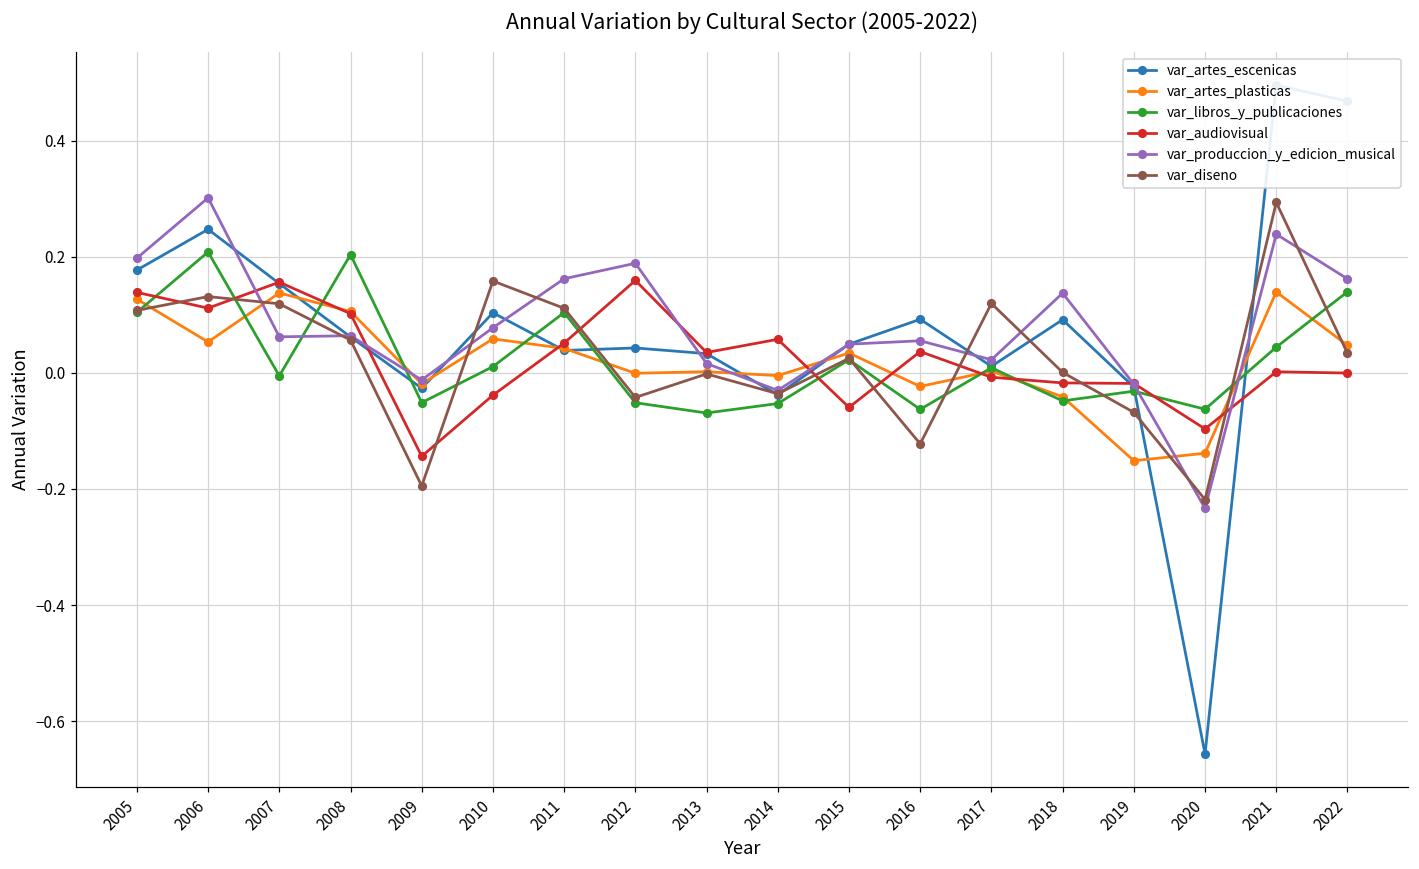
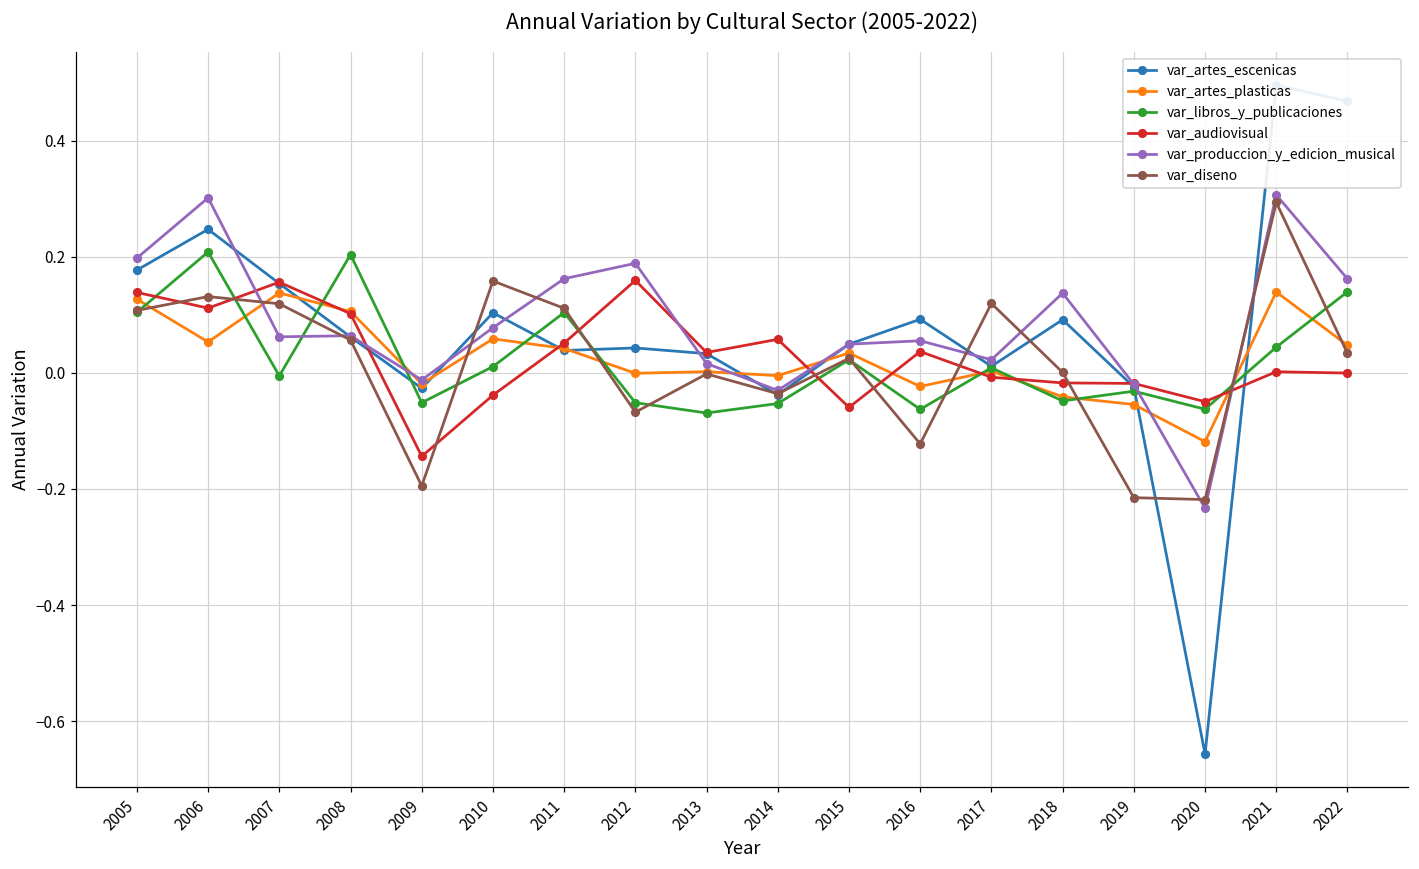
  {
    "var_artes_escenicas": {
      "2005": 0.18,
      "2006": 0.25,
      "2009": -0.03,
      "2010": 0.10,
      "2012": 0.04,
      "2016": 0.09,
      "2018": 0.09,
      "2020": -0.66
    },
    "var_artes_plasticas": {
      "2005": 0.13,
      "2006": 0.05,
      "2007": 0.14,
      "2009": -0.02,
      "2010": 0.06,
      "2012": 0.00,
      "2014": 0.00,
      "2015": 0.03,
      "2016": -0.02,
      "2017": 0.00,
      "2018": -0.04,
-     "2019": -0.15,
-     "2020": -0.14,
+     "2019": -0.05,
+     "2020": -0.12,
      "2021": 0.14,
      "2022": 0.05
    },
    "var_libros_y_publicaciones": {
      "2006": 0.21,
      "2007": -0.01,
      "2008": 0.20,
      "2009": -0.05,
      "2010": 0.01,
      "2011": 0.10,
      "2012": -0.05,
      "2013": -0.07,
      "2014": -0.05,
      "2016": -0.06,
      "2018": -0.05,
      "2019": -0.03,
      "2020": -0.06,
      "2021": 0.04,
      "2022": 0.14
    },
    "var_audiovisual": {
      "2005": 0.14,
      "2006": 0.11,
      "2009": -0.14,
      "2010": -0.04,
      "2011": 0.05,
      "2012": 0.16,
      "2014": 0.06,
      "2015": -0.06,
      "2016": 0.04,
      "2017": -0.01,
      "2018": -0.02,
-     "2020": -0.10,
+     "2020": -0.05,
      "2021": 0.00,
      "2022": 0.00
    },
    "var_produccion_y_edicion_musical": {
      "2005": 0.20,
      "2006": 0.30,
      "2007": 0.06,
      "2009": -0.01,
      "2010": 0.08,
      "2011": 0.16,
      "2012": 0.19,
      "2013": 0.02,
      "2014": -0.03,
      "2016": 0.06,
      "2017": 0.02,
      "2018": 0.14,
      "2020": -0.23,
-     "2021": 0.24,
+     "2021": 0.31,
      "2022": 0.16
    },
    "var_diseno": {
      "2006": 0.13,
      "2007": 0.12,
      "2008": 0.06,
      "2009": -0.19,
      "2010": 0.16,
      "2011": 0.11,
-     "2012": -0.04,
+     "2012": -0.07,
      "2016": -0.12,
      "2017": 0.12,
      "2018": 0.00,
-     "2019": -0.07,
+     "2019": -0.22,
      "2020": -0.22,
      "2021": 0.29,
      "2022": 0.03
    }
  }
